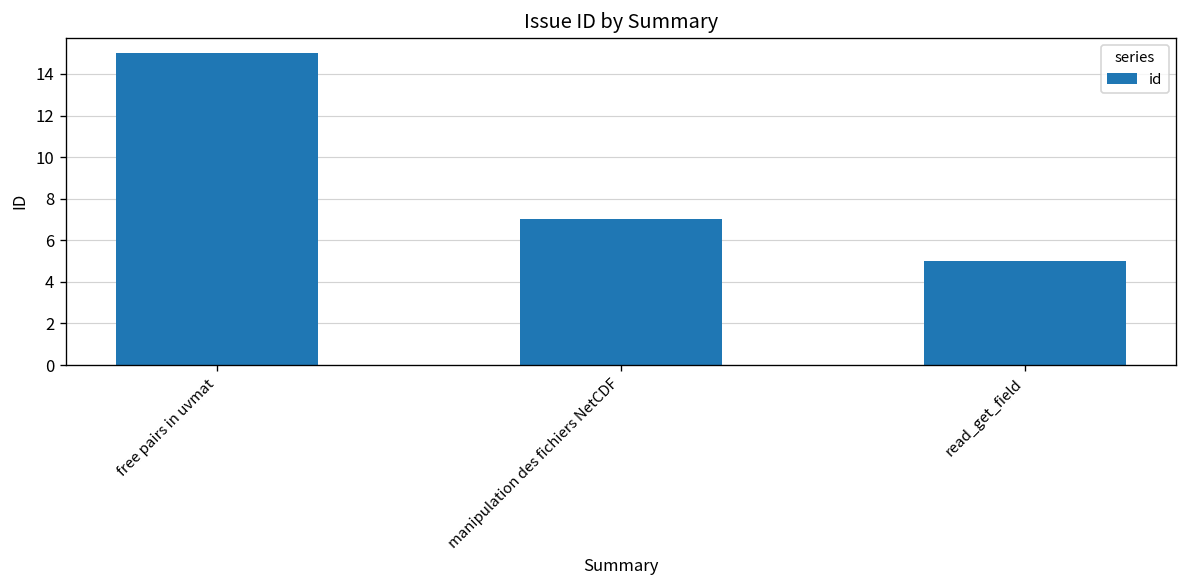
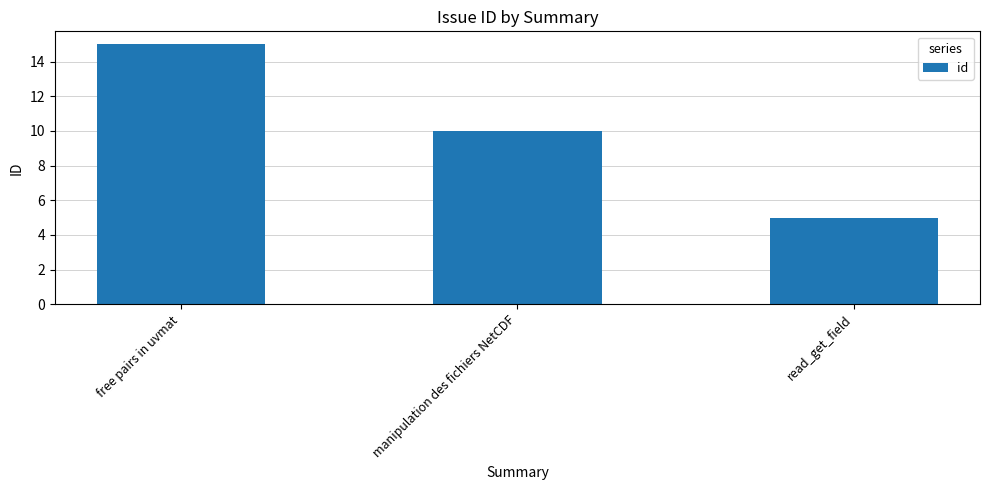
  {
    "free pairs in uvmat": 15,
-   "manipulation des fichiers NetCDF": 7,
+   "manipulation des fichiers NetCDF": 10,
    "read_get_field": 5
  }
